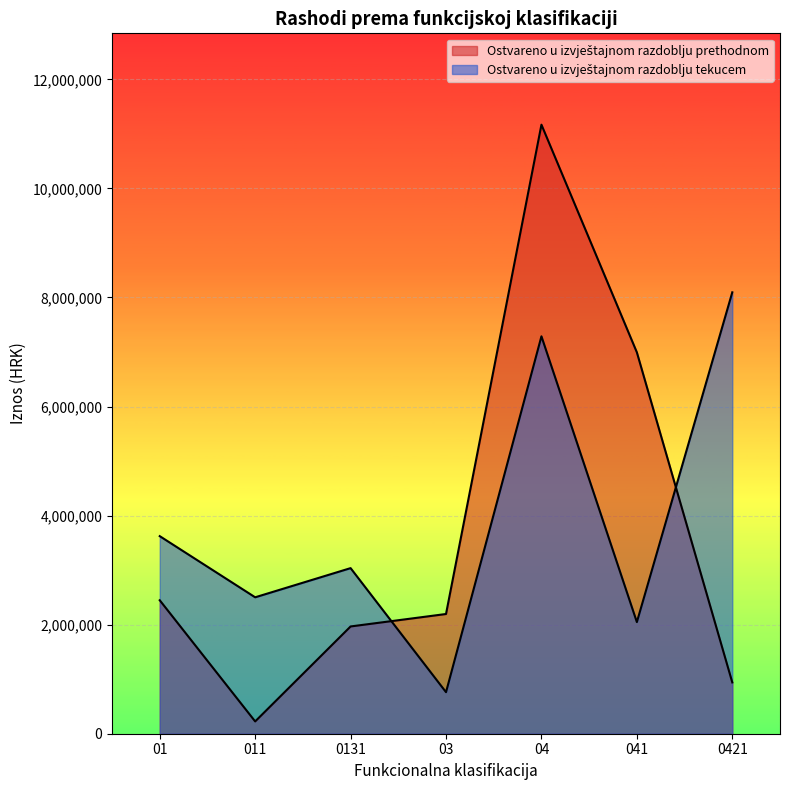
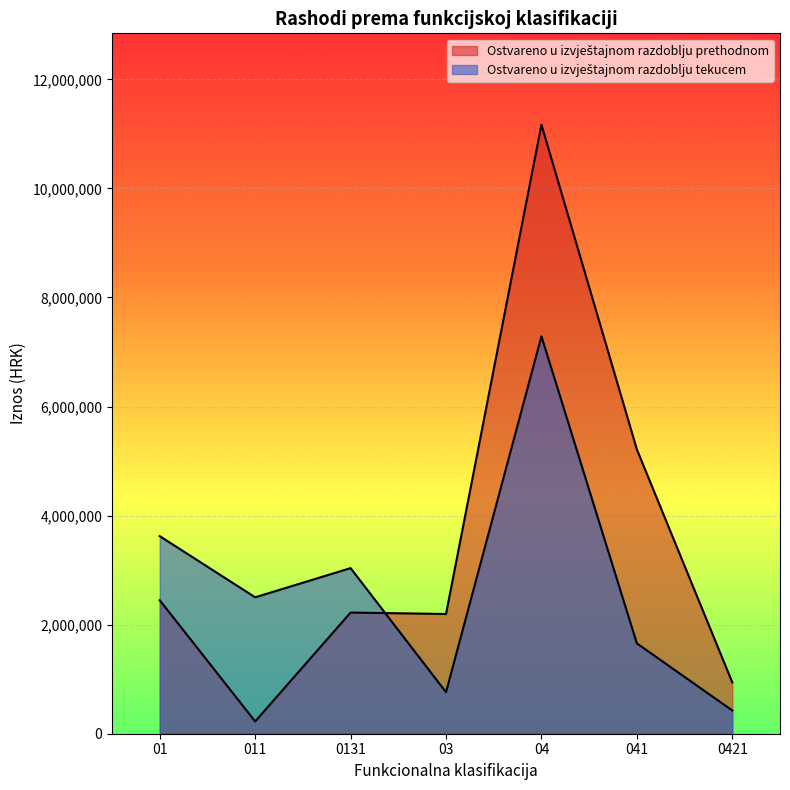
  {
    "Ostvareno u izvještajnom razdoblju prethodnom": {
      "01": "2,400,000",
      "011": "200,000",
-     "0131": "2,000,000",
+     "0131": "2,200,000",
      "03": "2,200,000",
      "04": "11,200,000",
-     "041": "7,000,000",
+     "041": "5,200,000",
      "0421": "900,000"
    },
    "Ostvareno u izvještajnom razdoblju tekucem": {
      "01": "3,600,000",
      "011": "2,500,000",
      "0131": "3,000,000",
      "03": "800,000",
      "04": "7,300,000",
-     "041": "2,000,000",
-     "0421": "8,100,000"
+     "041": "1,700,000",
+     "0421": "400,000"
    }
  }
